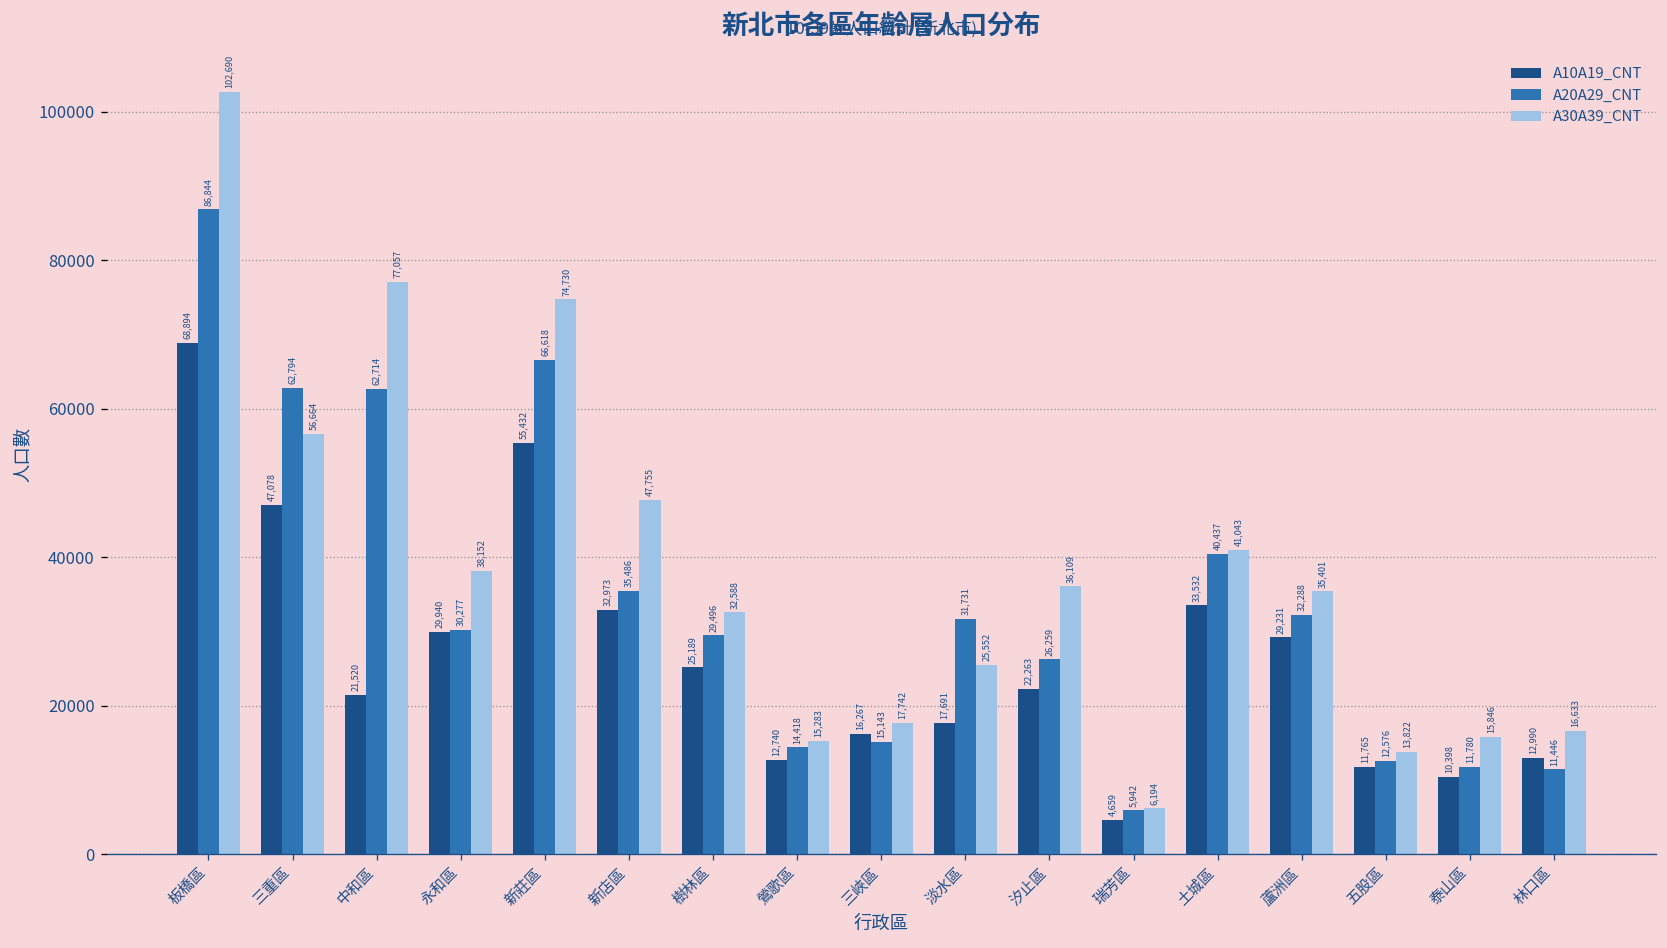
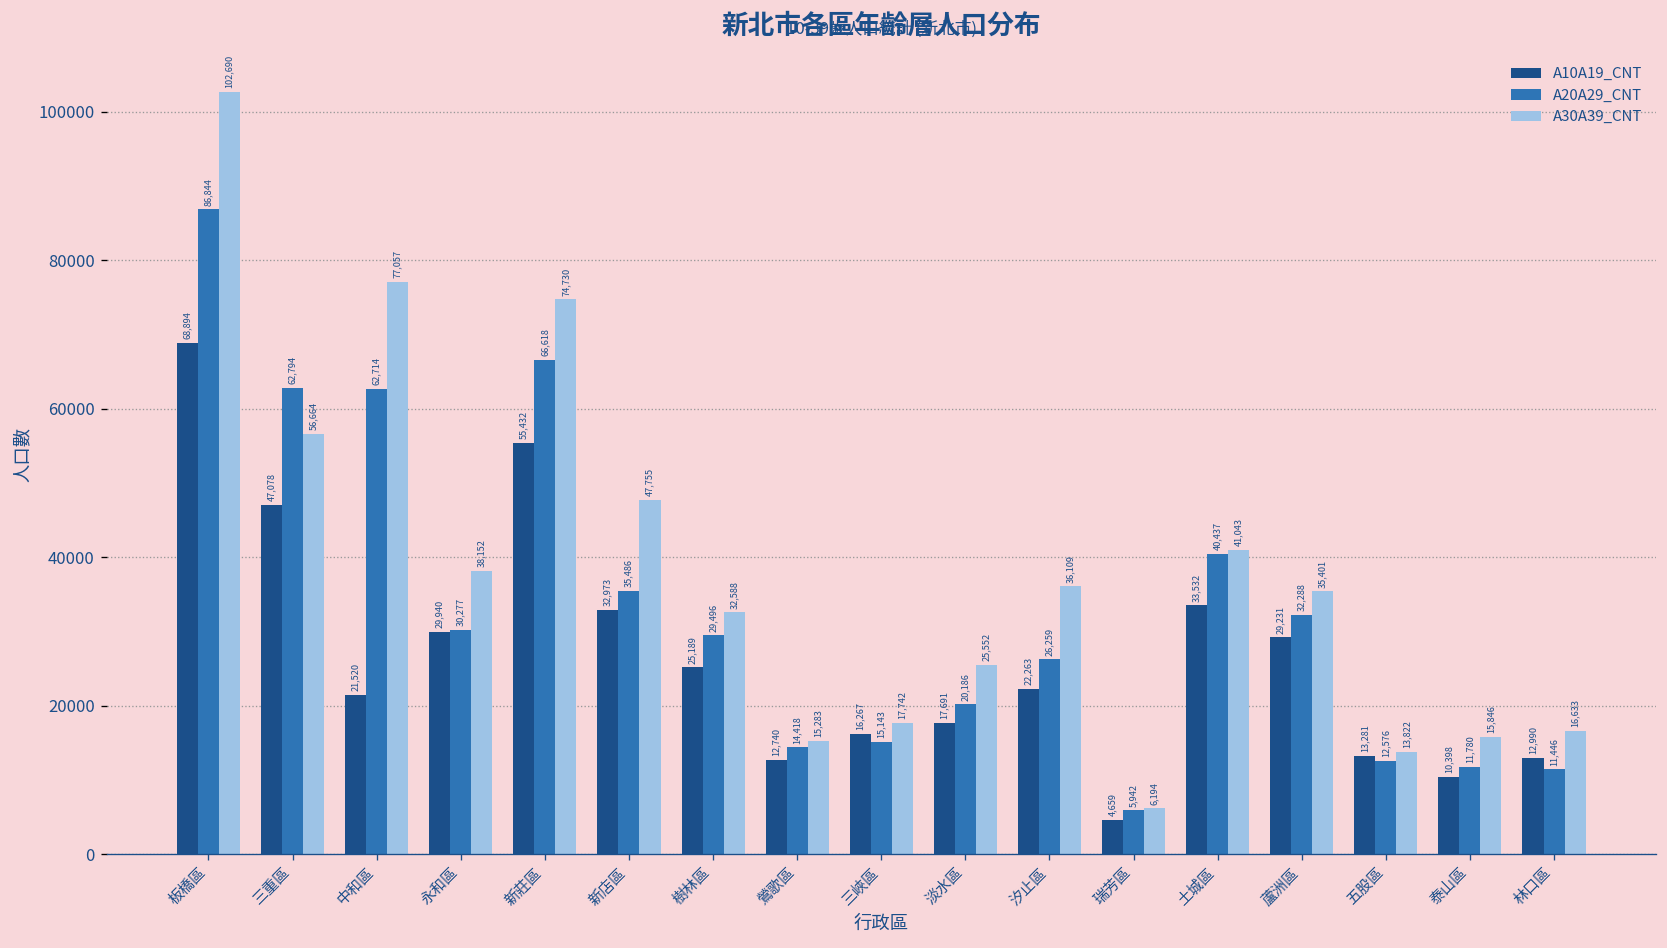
  {
    "A10A19_CNT": {
      "板橋區": "68,894",
      "三重區": "47,078",
      "中和區": "21,520",
      "永和區": "29,940",
      "新莊區": "55,432",
      "新店區": "32,973",
      "樹林區": "25,189",
      "鶯歌區": "12,740",
      "三峽區": "16,267",
      "淡水區": "17,691",
      "汐止區": "22,263",
      "瑞芳區": "4,659",
      "土城區": "33,532",
      "蘆洲區": "29,231",
-     "五股區": "11,765",
+     "五股區": "13,281",
      "泰山區": "10,398",
      "林口區": "12,990"
    },
    "A20A29_CNT": {
      "板橋區": "86,844",
      "三重區": "62,794",
      "中和區": "62,714",
      "永和區": "30,277",
      "新莊區": "66,618",
      "新店區": "35,486",
      "樹林區": "29,496",
      "鶯歌區": "14,418",
      "三峽區": "15,143",
-     "淡水區": "31,731",
+     "淡水區": "20,186",
      "汐止區": "26,259",
      "瑞芳區": "5,942",
      "土城區": "40,437",
      "蘆洲區": "32,288",
      "五股區": "12,576",
      "泰山區": "11,780",
      "林口區": "11,446"
    },
    "A30A39_CNT": {
      "板橋區": "102,690",
      "三重區": "56,664",
      "中和區": "77,057",
      "永和區": "38,152",
      "新莊區": "74,730",
      "新店區": "47,755",
      "樹林區": "32,588",
      "鶯歌區": "15,283",
      "三峽區": "17,742",
      "淡水區": "25,552",
      "汐止區": "36,109",
      "瑞芳區": "6,194",
      "土城區": "41,043",
      "蘆洲區": "35,401",
      "五股區": "13,822",
      "泰山區": "15,846",
      "林口區": "16,633"
    }
  }
